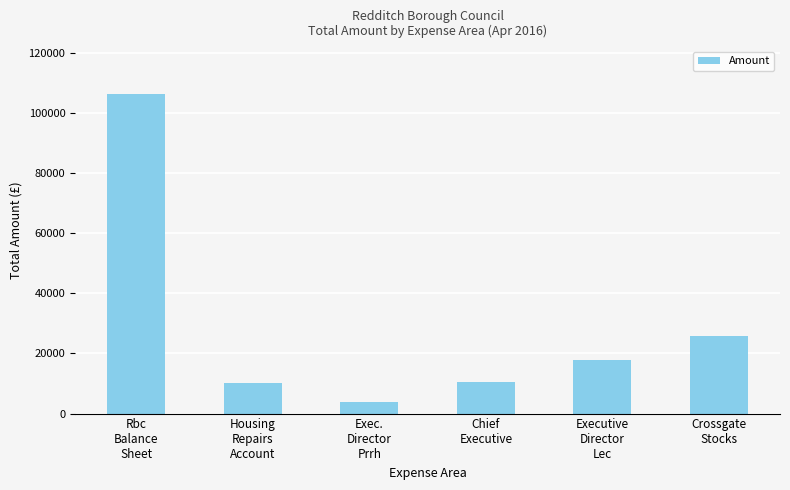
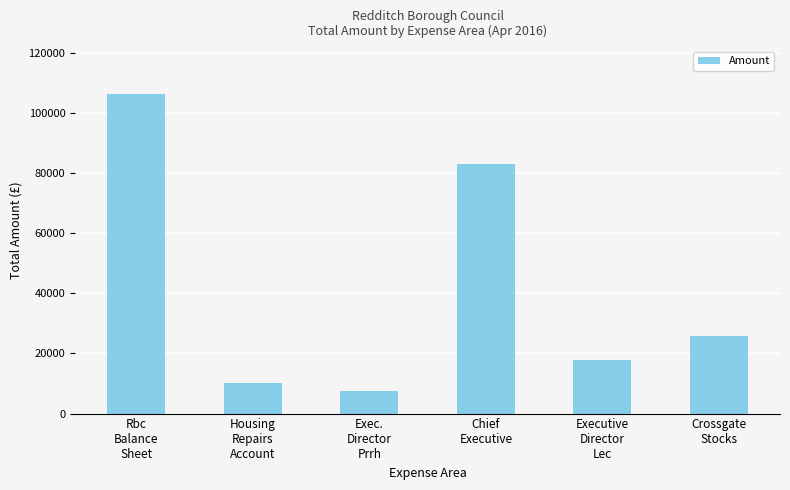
  {
    "Rbc Balance Sheet": 106000,
    "Housing Repairs Account": 10000,
-   "Exec. Director Prrh": 4000,
-   "Chief Executive": 10000,
+   "Exec. Director Prrh": 7000,
+   "Chief Executive": 83000,
    "Executive Director Lec": 18000,
    "Crossgate Stocks": 26000
  }
